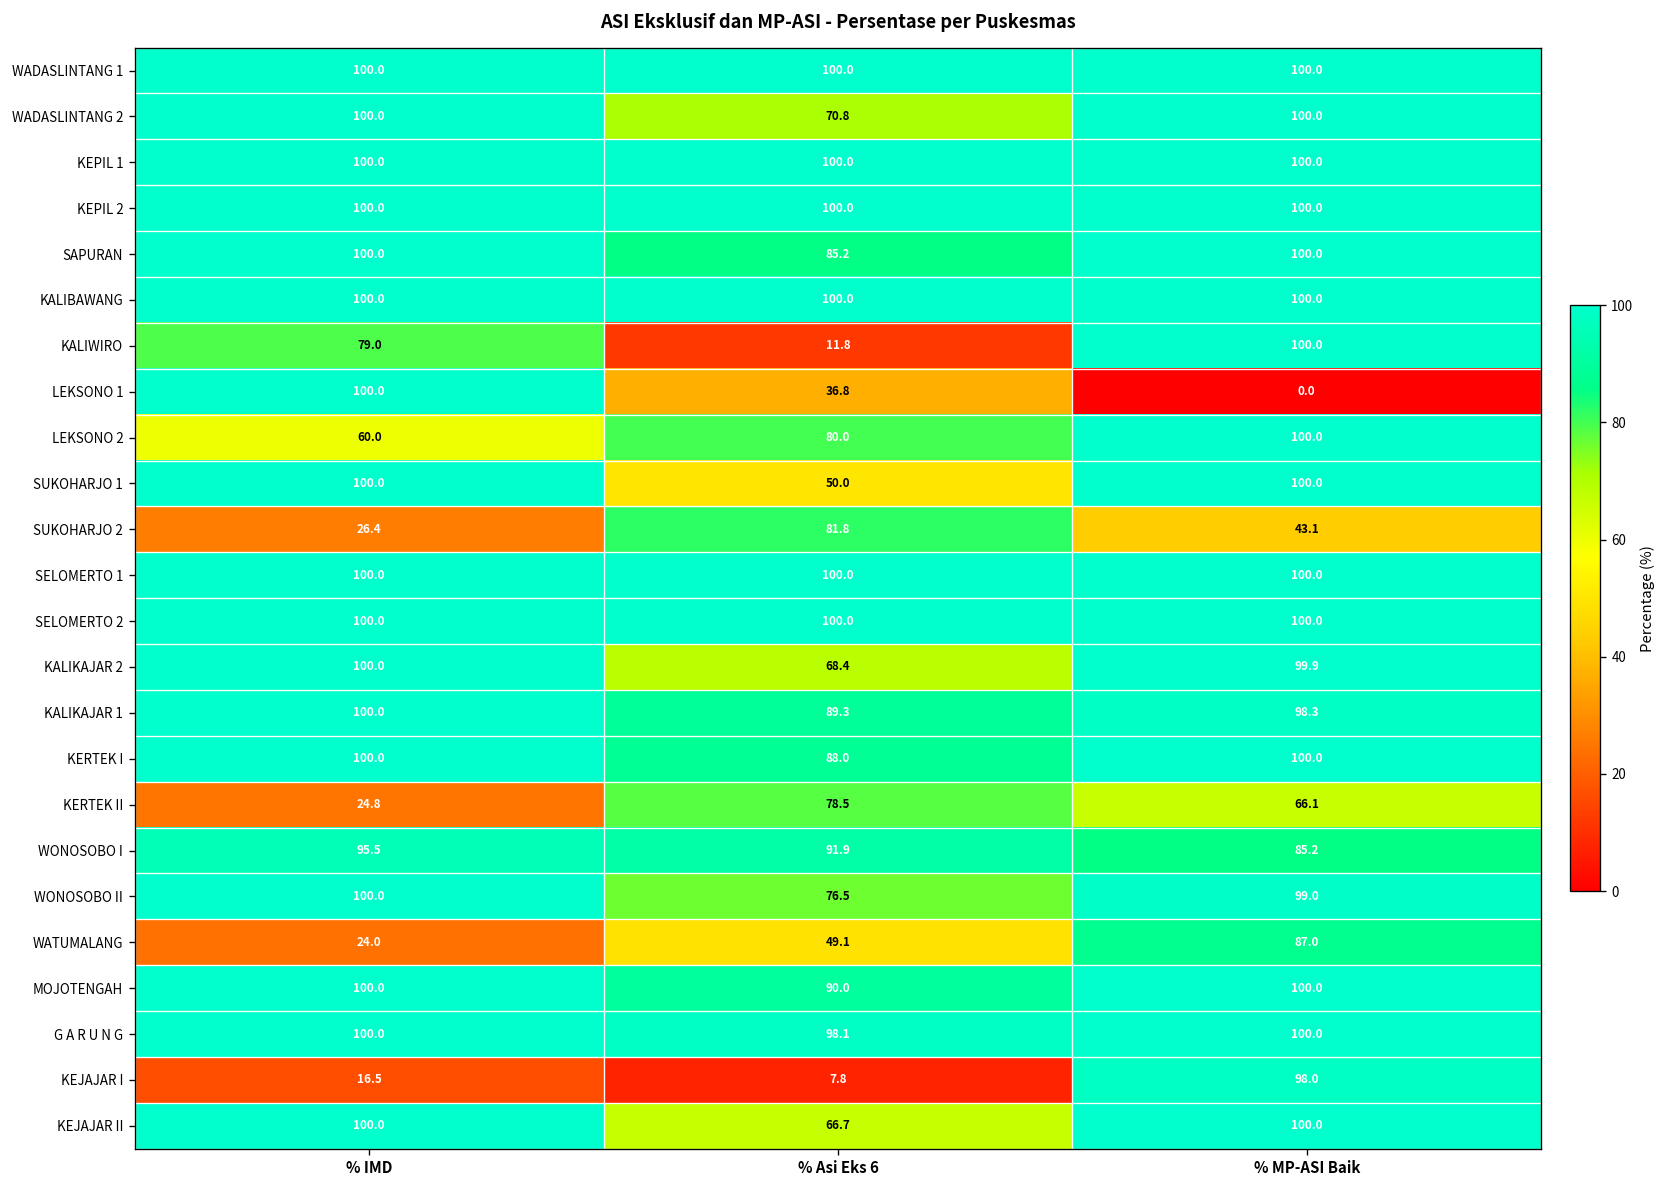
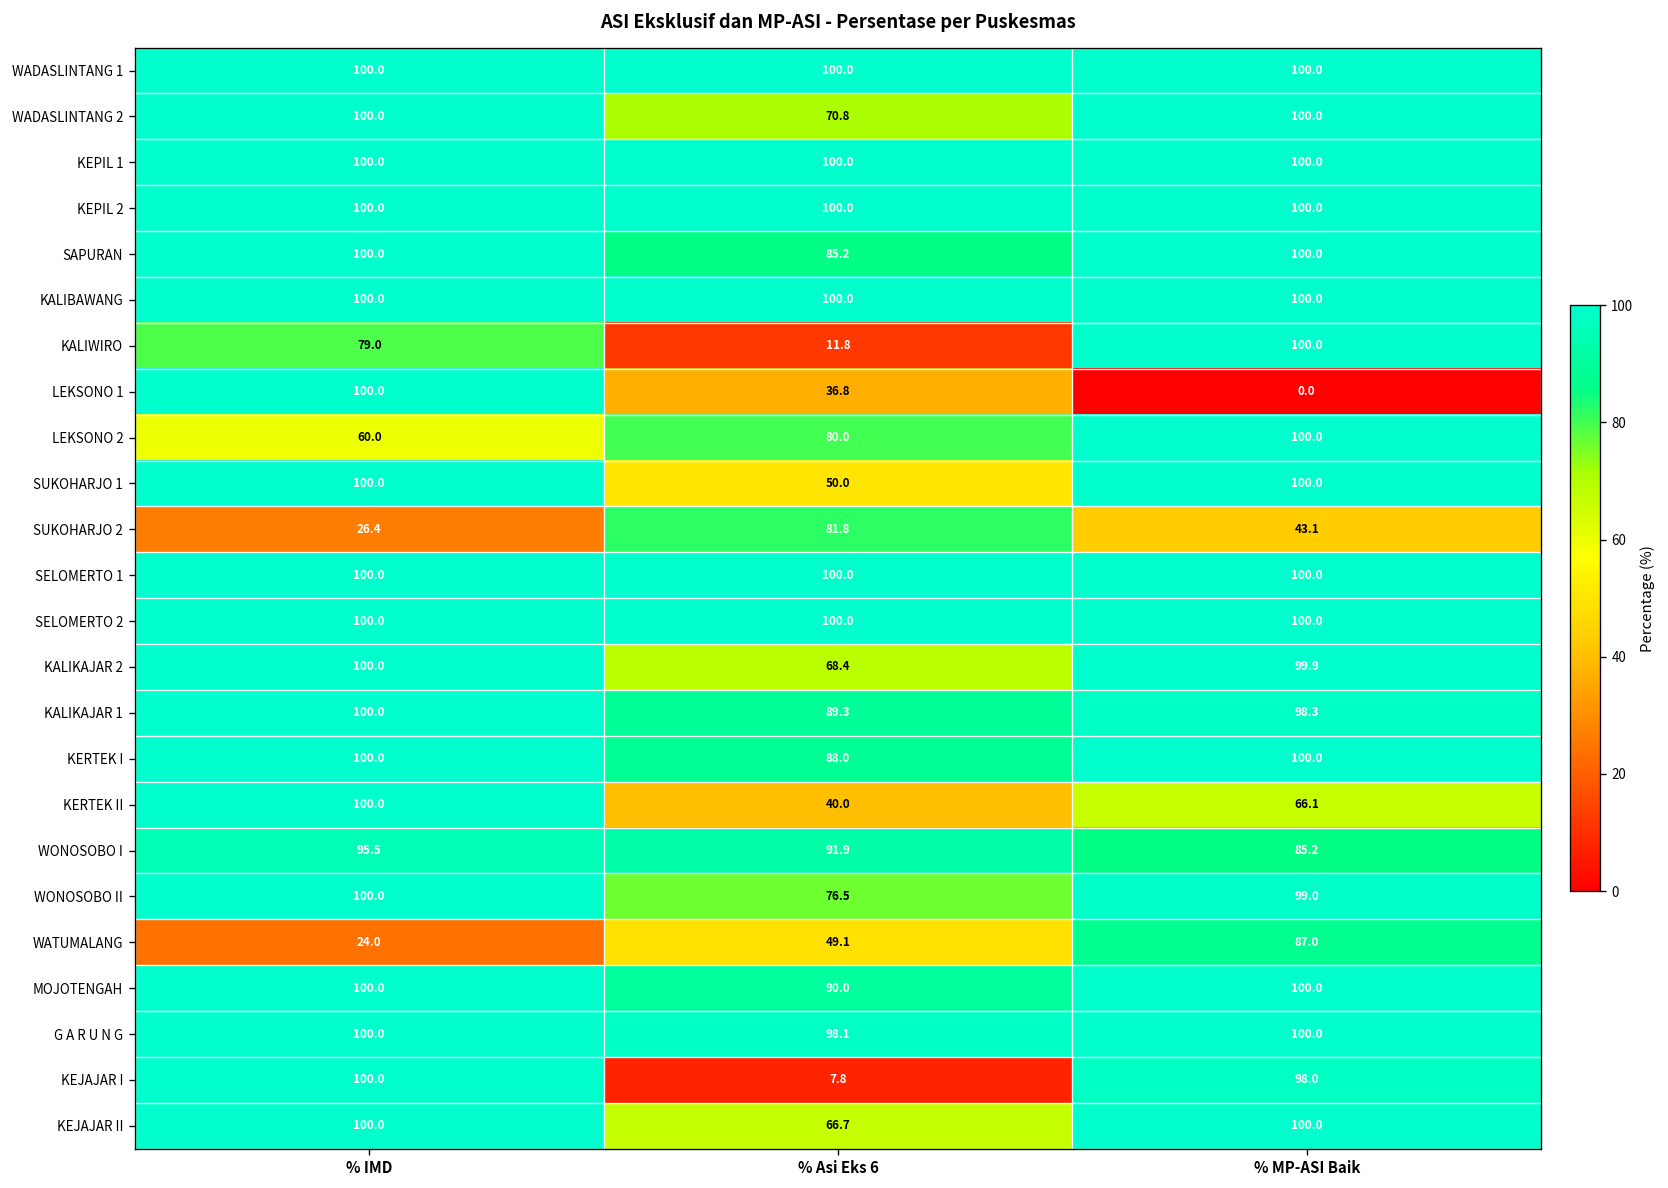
  {
    "WADASLINTANG 1": {
      "% IMD": 100.0,
      "% Asi Eks 6": 100.0,
      "% MP-ASI Baik": 100.0
    },
    "WADASLINTANG 2": {
      "% IMD": 100.0,
      "% Asi Eks 6": 70.8,
      "% MP-ASI Baik": 100.0
    },
    "KEPIL 1": {
      "% IMD": 100.0,
      "% Asi Eks 6": 100.0,
      "% MP-ASI Baik": 100.0
    },
    "KEPIL 2": {
      "% IMD": 100.0,
      "% Asi Eks 6": 100.0,
      "% MP-ASI Baik": 100.0
    },
    "SAPURAN": {
      "% IMD": 100.0,
      "% Asi Eks 6": 85.2,
      "% MP-ASI Baik": 100.0
    },
    "KALIBAWANG": {
      "% IMD": 100.0,
      "% Asi Eks 6": 100.0,
      "% MP-ASI Baik": 100.0
    },
    "KALIWIRO": {
      "% IMD": 79.0,
      "% Asi Eks 6": 11.8,
      "% MP-ASI Baik": 100.0
    },
    "LEKSONO 1": {
      "% IMD": 100.0,
      "% Asi Eks 6": 36.8,
      "% MP-ASI Baik": 0.0
    },
    "LEKSONO 2": {
      "% IMD": 60.0,
      "% Asi Eks 6": 80.0,
      "% MP-ASI Baik": 100.0
    },
    "SUKOHARJO 1": {
      "% IMD": 100.0,
      "% Asi Eks 6": 50.0,
      "% MP-ASI Baik": 100.0
    },
    "SUKOHARJO 2": {
      "% IMD": 26.4,
      "% Asi Eks 6": 81.8,
      "% MP-ASI Baik": 43.1
    },
    "SELOMERTO 1": {
      "% IMD": 100.0,
      "% Asi Eks 6": 100.0,
      "% MP-ASI Baik": 100.0
    },
    "SELOMERTO 2": {
      "% IMD": 100.0,
      "% Asi Eks 6": 100.0,
      "% MP-ASI Baik": 100.0
    },
    "KALIKAJAR 2": {
      "% IMD": 100.0,
      "% Asi Eks 6": 68.4,
      "% MP-ASI Baik": 99.9
    },
    "KALIKAJAR 1": {
      "% IMD": 100.0,
      "% Asi Eks 6": 89.3,
      "% MP-ASI Baik": 98.3
    },
    "KERTEK I": {
      "% IMD": 100.0,
      "% Asi Eks 6": 88.0,
      "% MP-ASI Baik": 100.0
    },
    "KERTEK II": {
-     "% IMD": 24.8,
-     "% Asi Eks 6": 78.5,
+     "% IMD": 100.0,
+     "% Asi Eks 6": 40.0,
      "% MP-ASI Baik": 66.1
    },
    "WONOSOBO I": {
      "% IMD": 95.5,
      "% Asi Eks 6": 91.9,
      "% MP-ASI Baik": 85.2
    },
    "WONOSOBO II": {
      "% IMD": 100.0,
      "% Asi Eks 6": 76.5,
      "% MP-ASI Baik": 99.0
    },
    "WATUMALANG": {
      "% IMD": 24.0,
      "% Asi Eks 6": 49.1,
      "% MP-ASI Baik": 87.0
    },
    "MOJOTENGAH": {
      "% IMD": 100.0,
      "% Asi Eks 6": 90.0,
      "% MP-ASI Baik": 100.0
    },
    "G A R U N G": {
      "% IMD": 100.0,
      "% Asi Eks 6": 98.1,
      "% MP-ASI Baik": 100.0
    },
    "KEJAJAR I": {
-     "% IMD": 16.5,
+     "% IMD": 100.0,
      "% Asi Eks 6": 7.8,
      "% MP-ASI Baik": 98.0
    },
    "KEJAJAR II": {
      "% IMD": 100.0,
      "% Asi Eks 6": 66.7,
      "% MP-ASI Baik": 100.0
    }
  }
